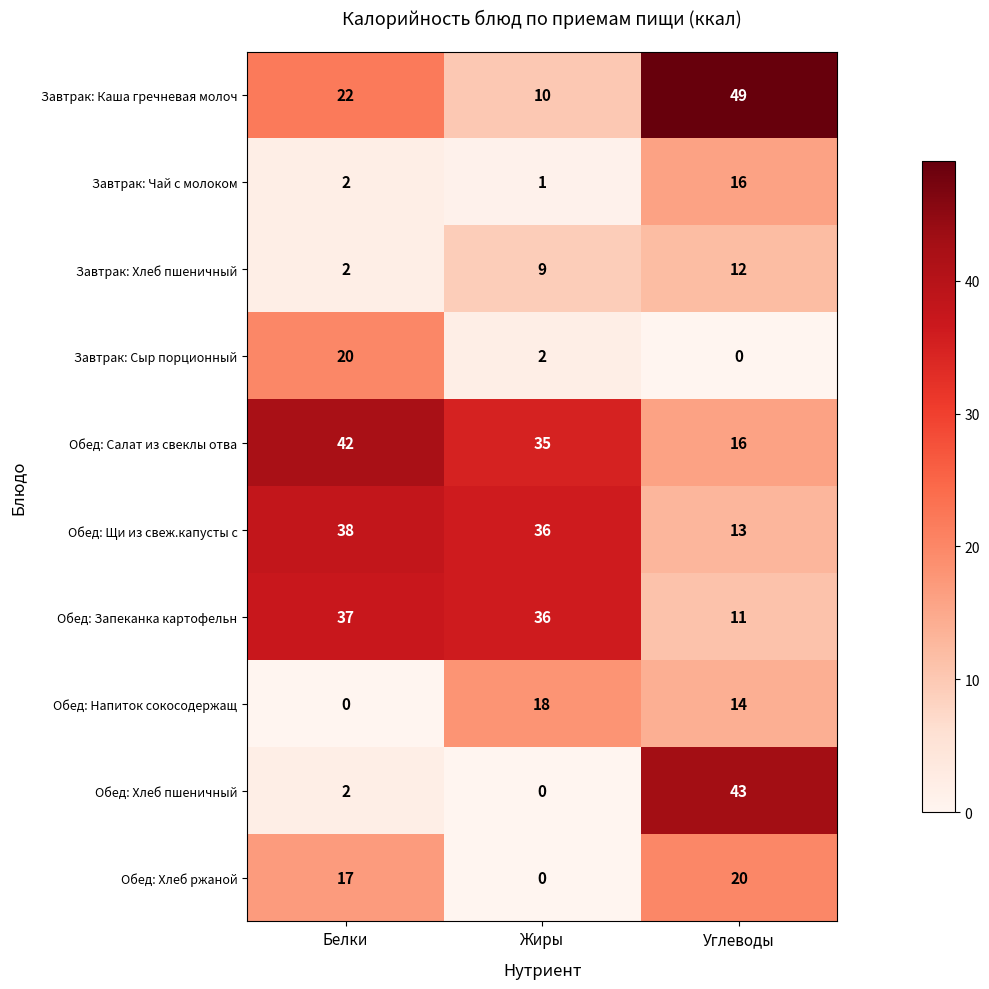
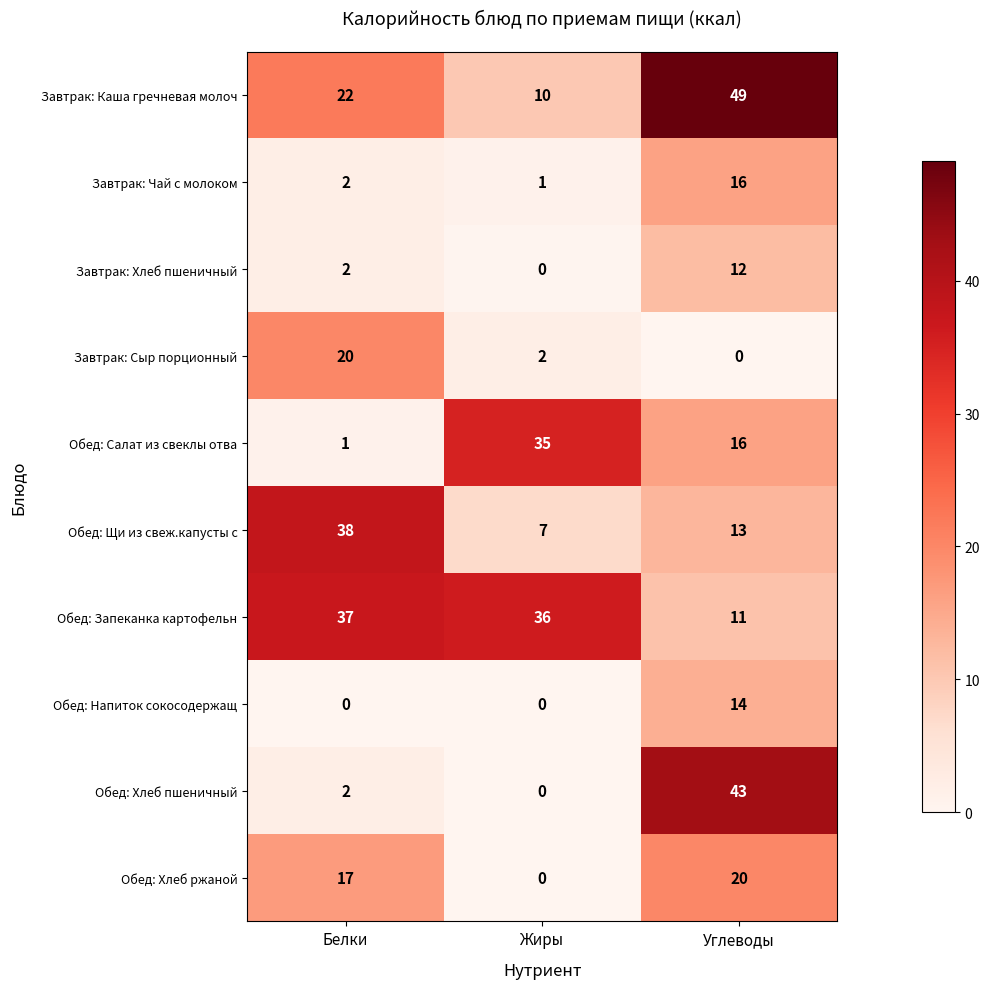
  {
    "Завтрак: Каша гречневая молоч": {
      "Белки": 22,
      "Жиры": 10,
      "Углеводы": 49
    },
    "Завтрак: Чай с молоком": {
      "Белки": 2,
      "Жиры": 1,
      "Углеводы": 16
    },
    "Завтрак: Хлеб пшеничный": {
      "Белки": 2,
-     "Жиры": 9,
+     "Жиры": 0,
      "Углеводы": 12
    },
    "Завтрак: Сыр порционный": {
      "Белки": 20,
      "Жиры": 2,
      "Углеводы": 0
    },
    "Обед: Салат из свеклы отва": {
-     "Белки": 42,
+     "Белки": 1,
      "Жиры": 35,
      "Углеводы": 16
    },
    "Обед: Щи из свеж.капусты с": {
      "Белки": 38,
-     "Жиры": 36,
+     "Жиры": 7,
      "Углеводы": 13
    },
    "Обед: Запеканка картофельн": {
      "Белки": 37,
      "Жиры": 36,
      "Углеводы": 11
    },
    "Обед: Напиток сокосодержащ": {
      "Белки": 0,
-     "Жиры": 18,
+     "Жиры": 0,
      "Углеводы": 14
    },
    "Обед: Хлеб пшеничный": {
      "Белки": 2,
      "Жиры": 0,
      "Углеводы": 43
    },
    "Обед: Хлеб ржаной": {
      "Белки": 17,
      "Жиры": 0,
      "Углеводы": 20
    }
  }
